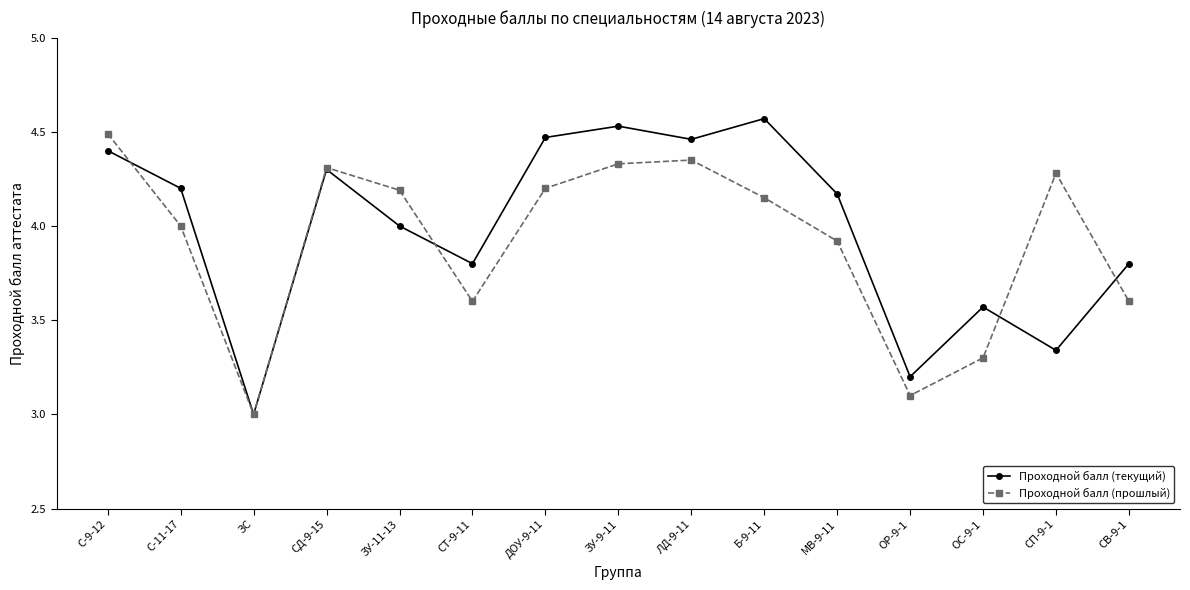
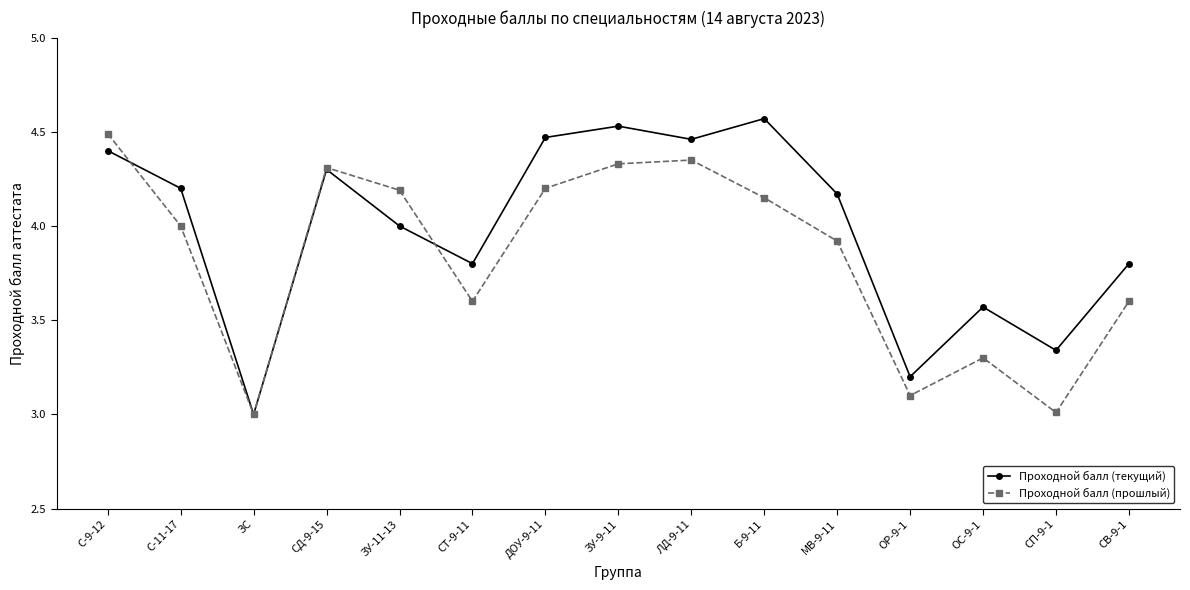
  {
    "Проходной балл (текущий)": {
      "С-9-12": 4.40,
      "С-11-17": 4.20,
      "ЗУ-11-13": 4.00,
      "СТ-9-11": 3.80,
      "ДОУ-9-11": 4.47,
      "ЗУ-9-11": 4.53,
      "ЛД-9-11": 4.46,
      "Б-9-11": 4.57,
      "МВ-9-11": 4.17,
      "ОР-9-1": 3.20,
      "ОС-9-1": 3.57,
      "СП-9-1": 3.34,
      "СВ-9-1": 3.80
    },
    "Проходной балл (прошлый)": {
      "С-9-12": 4.49,
      "С-11-17": 4.00,
      "ЗУ-11-13": 4.19,
      "СТ-9-11": 3.60,
      "ДОУ-9-11": 4.20,
      "ЗУ-9-11": 4.33,
      "ЛД-9-11": 4.35,
      "Б-9-11": 4.15,
      "МВ-9-11": 3.92,
      "ОР-9-1": 3.10,
      "ОС-9-1": 3.30,
-     "СП-9-1": 4.28,
+     "СП-9-1": 3.01,
      "СВ-9-1": 3.60
    }
  }
